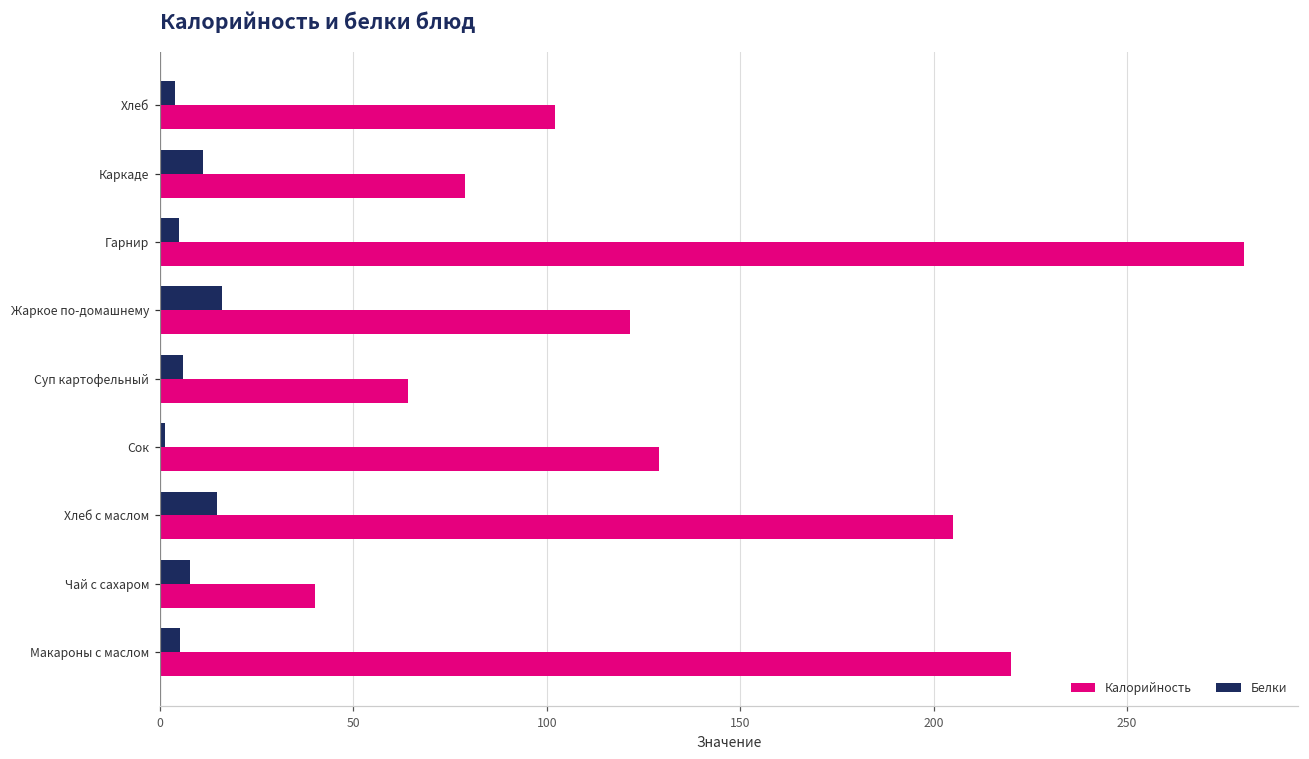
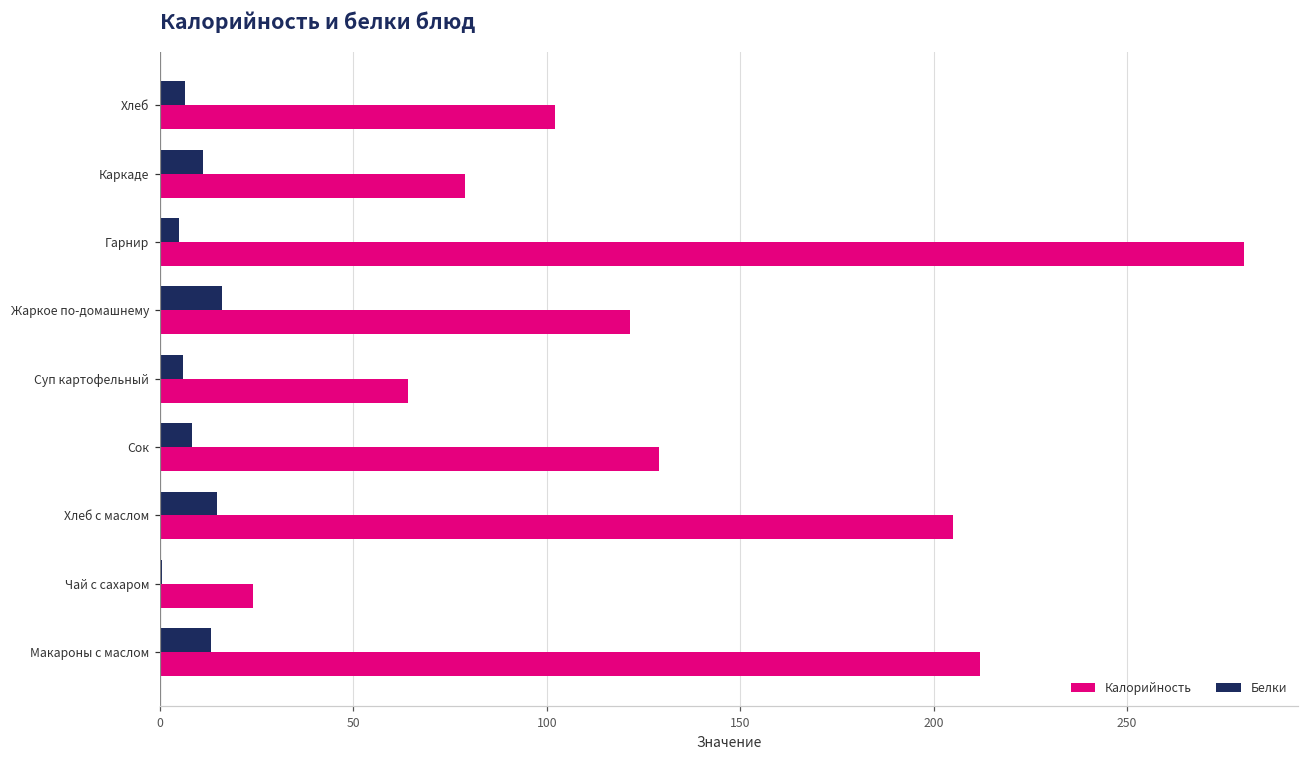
  {
    "Калорийность": {
      "Хлеб": 102,
      "Каркаде": 79,
      "Гарнир": 280,
      "Жаркое по-домашнему": 121,
      "Суп картофельный": 64,
      "Сок": 129,
      "Хлеб с маслом": 205,
-     "Чай с сахаром": 40,
-     "Макароны с маслом": 220
+     "Чай с сахаром": 24,
+     "Макароны с маслом": 212
    },
    "Белки": {
-     "Хлеб": 4,
+     "Хлеб": 6,
      "Каркаде": 11,
      "Гарнир": 5,
      "Жаркое по-домашнему": 16,
      "Суп картофельный": 6,
-     "Сок": 1,
+     "Сок": 8,
      "Хлеб с маслом": 15,
-     "Чай с сахаром": 8,
-     "Макароны с маслом": 5
+     "Чай с сахаром": 1,
+     "Макароны с маслом": 13
    }
  }
